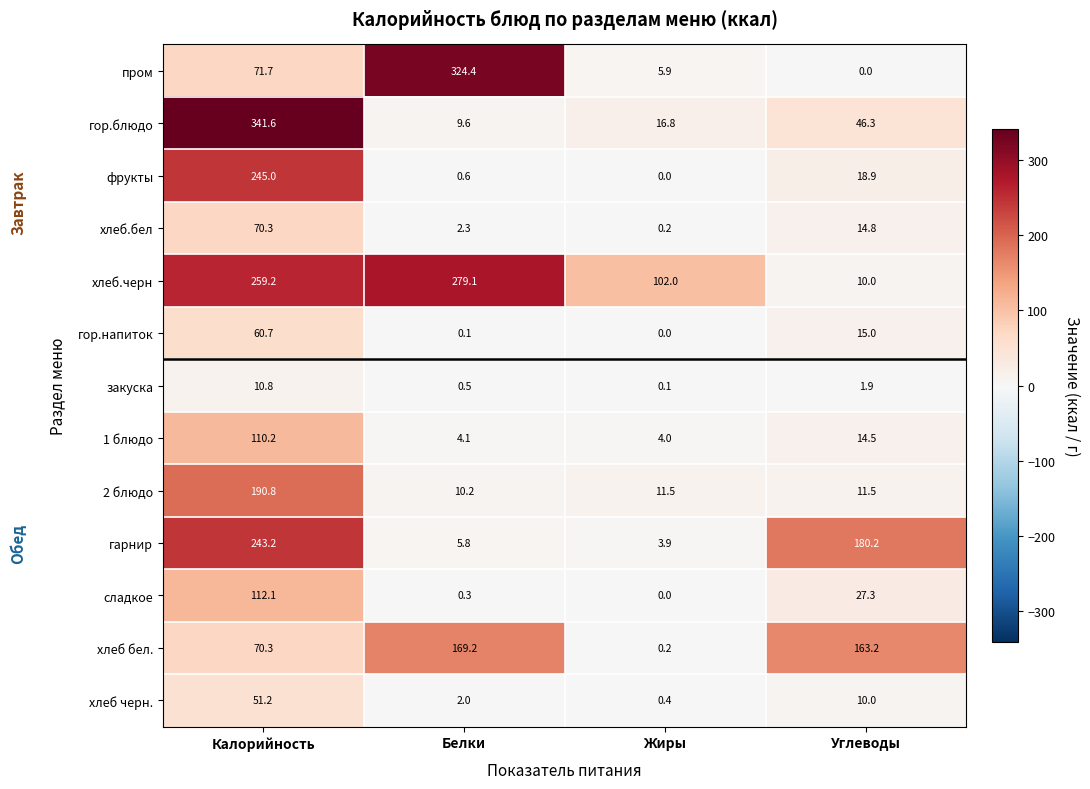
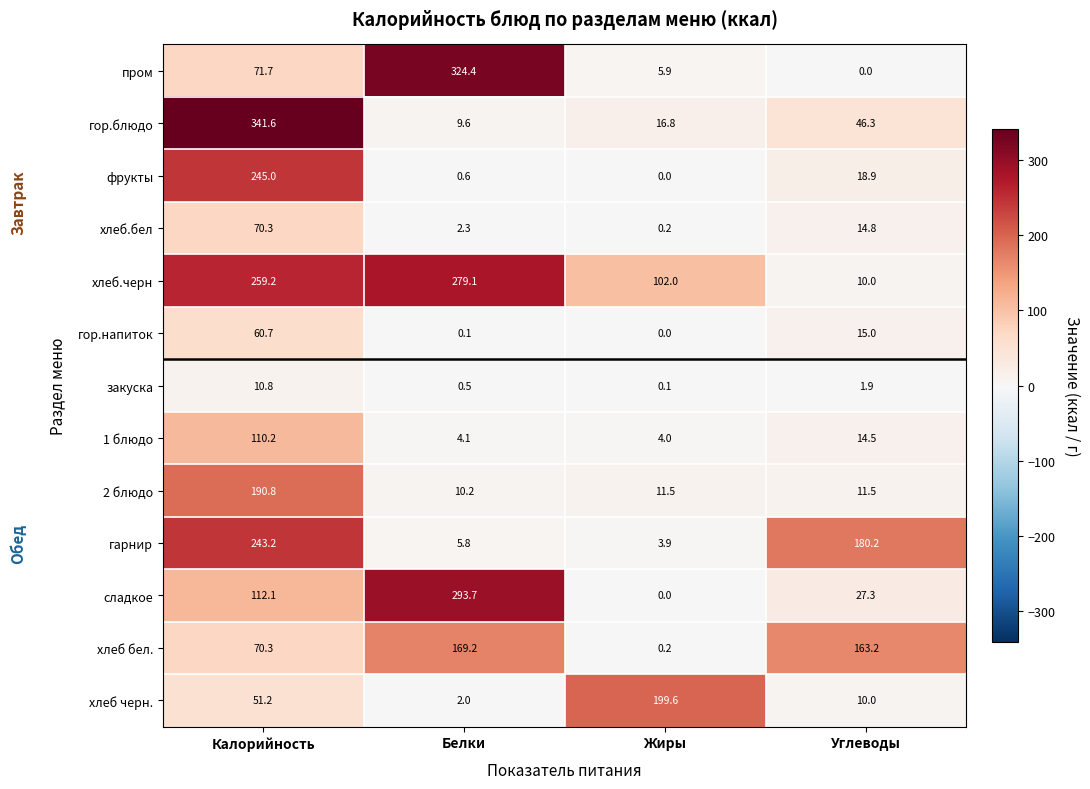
  {
    "пром": {
      "Калорийность": 71.7,
      "Белки": 324.4,
      "Жиры": 5.9,
      "Углеводы": 0.0
    },
    "гор.блюдо": {
      "Калорийность": 341.6,
      "Белки": 9.6,
      "Жиры": 16.8,
      "Углеводы": 46.3
    },
    "фрукты": {
      "Калорийность": 245.0,
      "Белки": 0.6,
      "Жиры": 0.0,
      "Углеводы": 18.9
    },
    "хлеб.бел": {
      "Калорийность": 70.3,
      "Белки": 2.3,
      "Жиры": 0.2,
      "Углеводы": 14.8
    },
    "хлеб.черн": {
      "Калорийность": 259.2,
      "Белки": 279.1,
      "Жиры": 102.0,
      "Углеводы": 10.0
    },
    "гор.напиток": {
      "Калорийность": 60.7,
      "Белки": 0.1,
      "Жиры": 0.0,
      "Углеводы": 15.0
    },
    "закуска": {
      "Калорийность": 10.8,
      "Белки": 0.5,
      "Жиры": 0.1,
      "Углеводы": 1.9
    },
    "1 блюдо": {
      "Калорийность": 110.2,
      "Белки": 4.1,
      "Жиры": 4.0,
      "Углеводы": 14.5
    },
    "2 блюдо": {
      "Калорийность": 190.8,
      "Белки": 10.2,
      "Жиры": 11.5,
      "Углеводы": 11.5
    },
    "гарнир": {
      "Калорийность": 243.2,
      "Белки": 5.8,
      "Жиры": 3.9,
      "Углеводы": 180.2
    },
    "сладкое": {
      "Калорийность": 112.1,
-     "Белки": 0.3,
+     "Белки": 293.7,
      "Жиры": 0.0,
      "Углеводы": 27.3
    },
    "хлеб бел.": {
      "Калорийность": 70.3,
      "Белки": 169.2,
      "Жиры": 0.2,
      "Углеводы": 163.2
    },
    "хлеб черн.": {
      "Калорийность": 51.2,
      "Белки": 2.0,
-     "Жиры": 0.4,
+     "Жиры": 199.6,
      "Углеводы": 10.0
    }
  }
